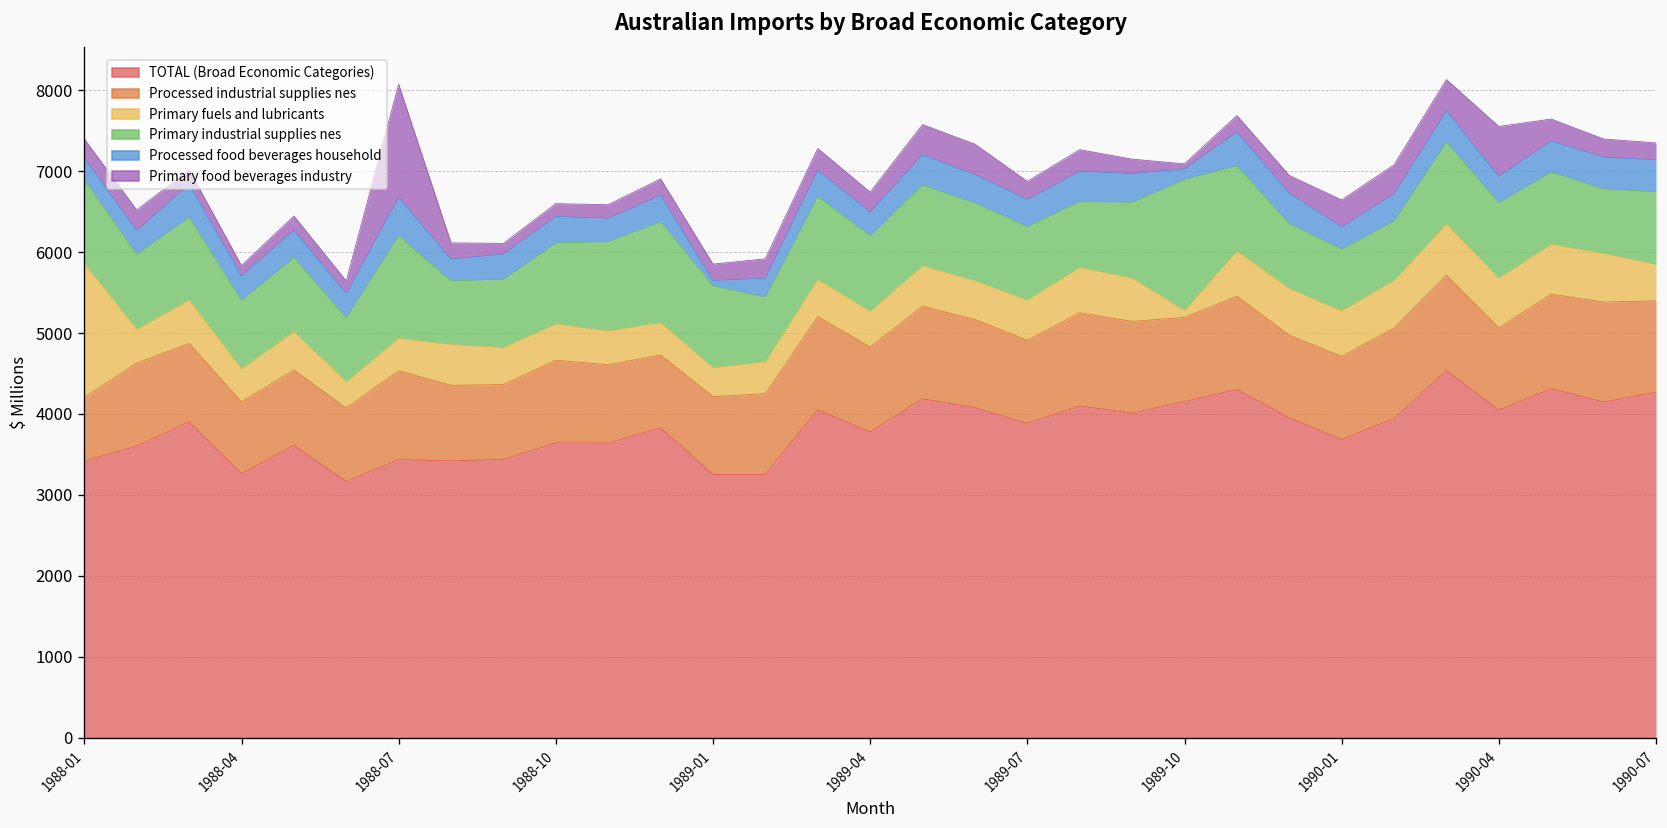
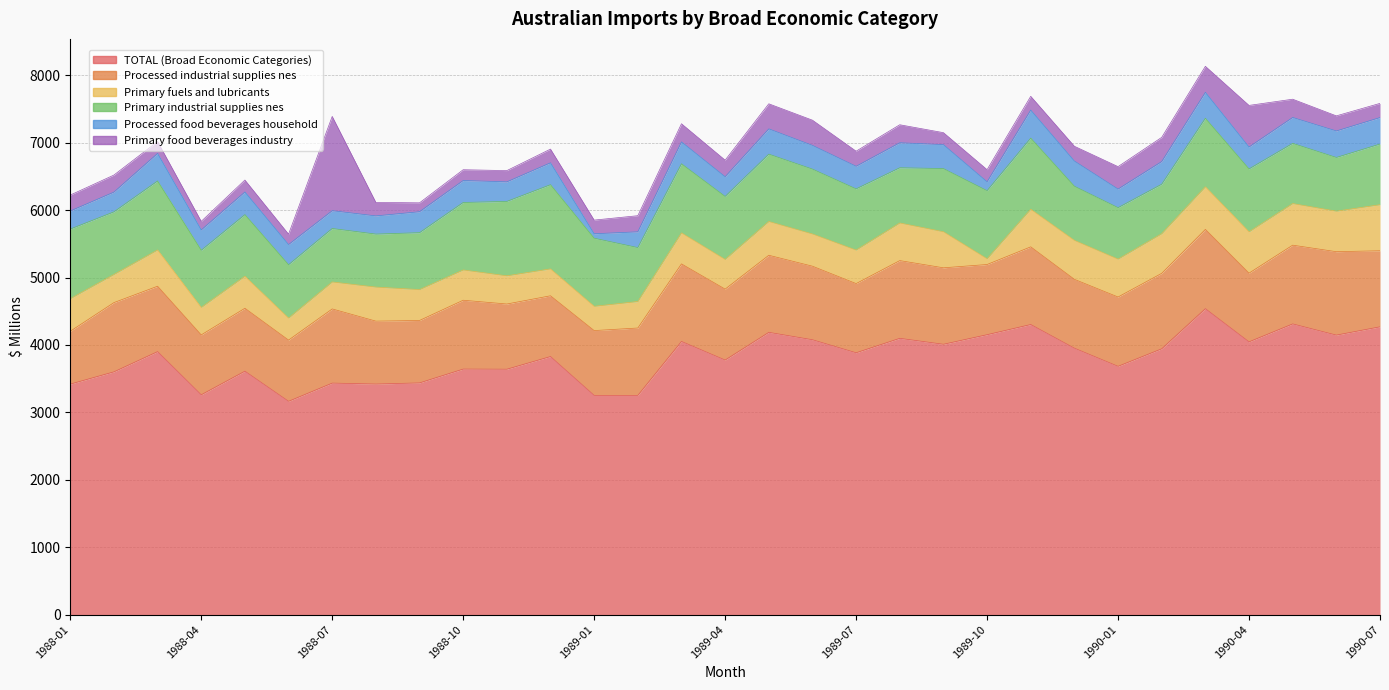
  {
    "Primary fuels and lubricants": {
-     "1988-01": 1700,
+     "1988-01": 500,
      "1988-04": 400,
      "1988-07": 400,
      "1988-10": 400,
      "1989-01": 400,
      "1989-04": 400,
      "1989-07": 500,
      "1989-10": 100,
      "1990-01": 600,
      "1990-04": 600,
-     "1990-07": 500
+     "1990-07": 700
    },
    "Primary industrial supplies nes": {
      "1988-01": 1000,
      "1988-04": 800,
-     "1988-07": 1300,
+     "1988-07": 800,
      "1988-10": 1000,
      "1989-01": 1000,
      "1989-04": 900,
      "1989-07": 900,
-     "1989-10": 1600,
+     "1989-10": 1000,
      "1990-01": 800,
      "1990-04": 900,
      "1990-07": 900
    },
    "Processed food beverages household": {
      "1988-01": 300,
      "1988-04": 300,
-     "1988-07": 500,
+     "1988-07": 300,
      "1988-10": 300,
      "1989-01": 100,
      "1989-04": 300,
      "1989-07": 300,
      "1989-10": 100,
      "1990-01": 300,
      "1990-04": 300,
      "1990-07": 400
    },
    "Primary food beverages industry": {
      "1988-01": 200,
      "1988-04": 100,
      "1988-07": 1400,
      "1988-10": 200,
      "1989-01": 200,
      "1989-04": 200,
      "1989-07": 200,
-     "1989-10": 100,
+     "1989-10": 200,
      "1990-01": 300,
      "1990-04": 600,
      "1990-07": 200
    }
  }
